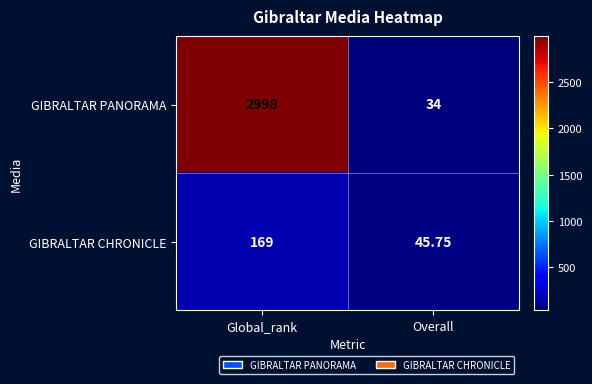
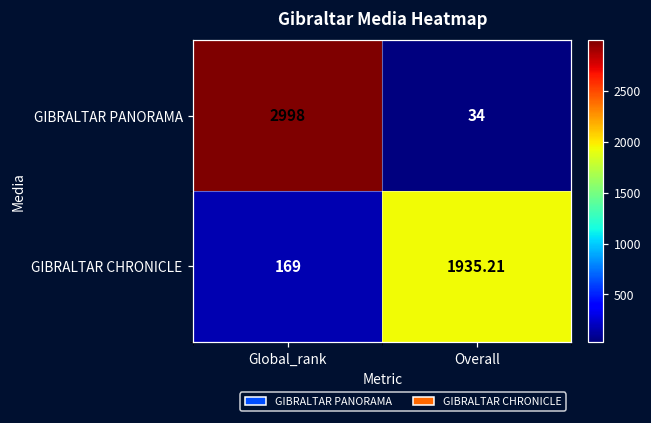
  {
    "GIBRALTAR PANORAMA": {
      "Global_rank": 2998,
      "Overall": 34
    },
    "GIBRALTAR CHRONICLE": {
      "Global_rank": 169,
-     "Overall": 45.75
+     "Overall": 1935.21
    }
  }
